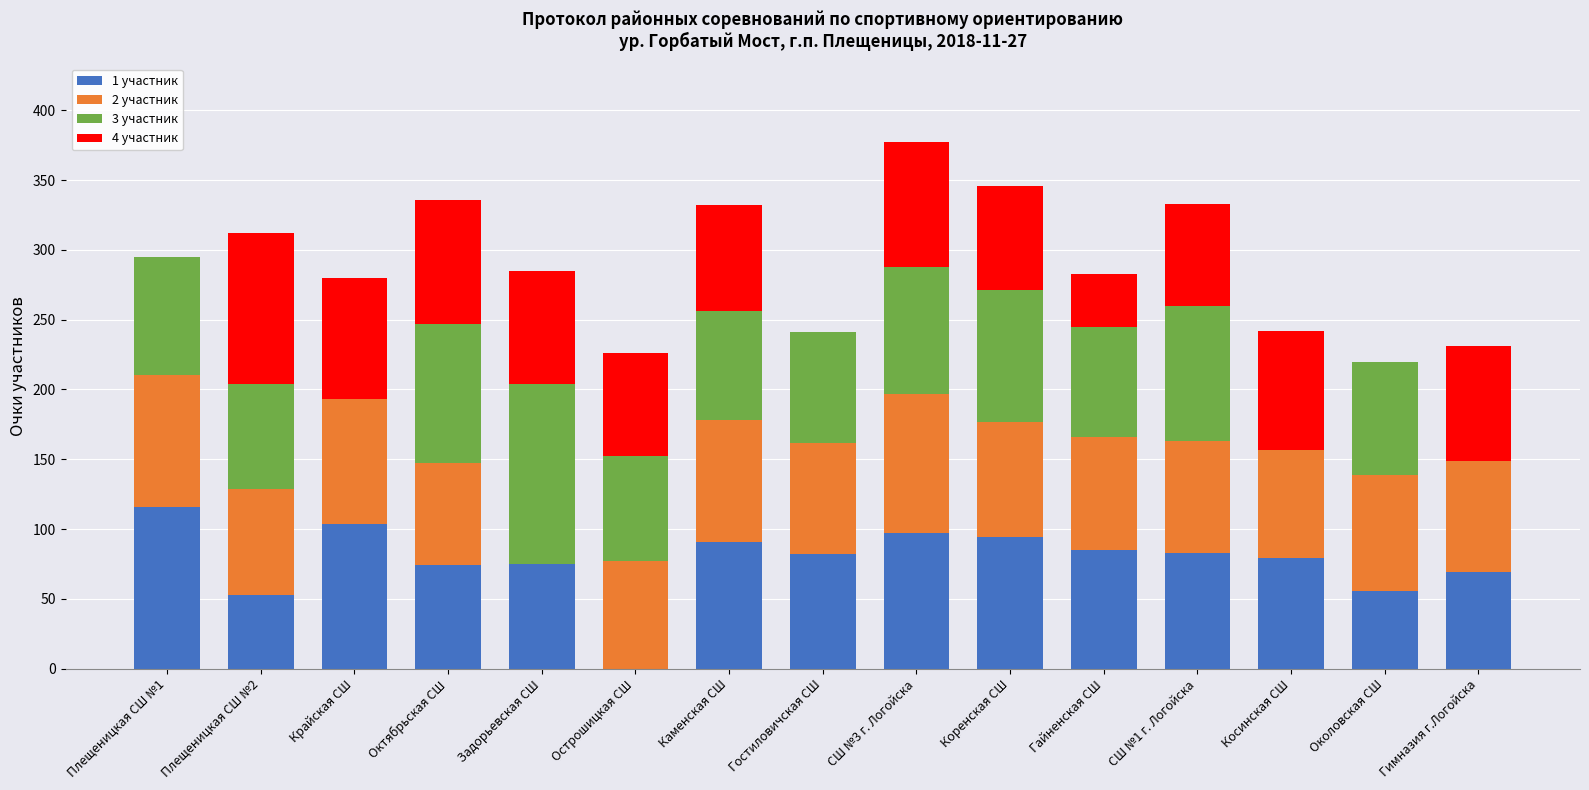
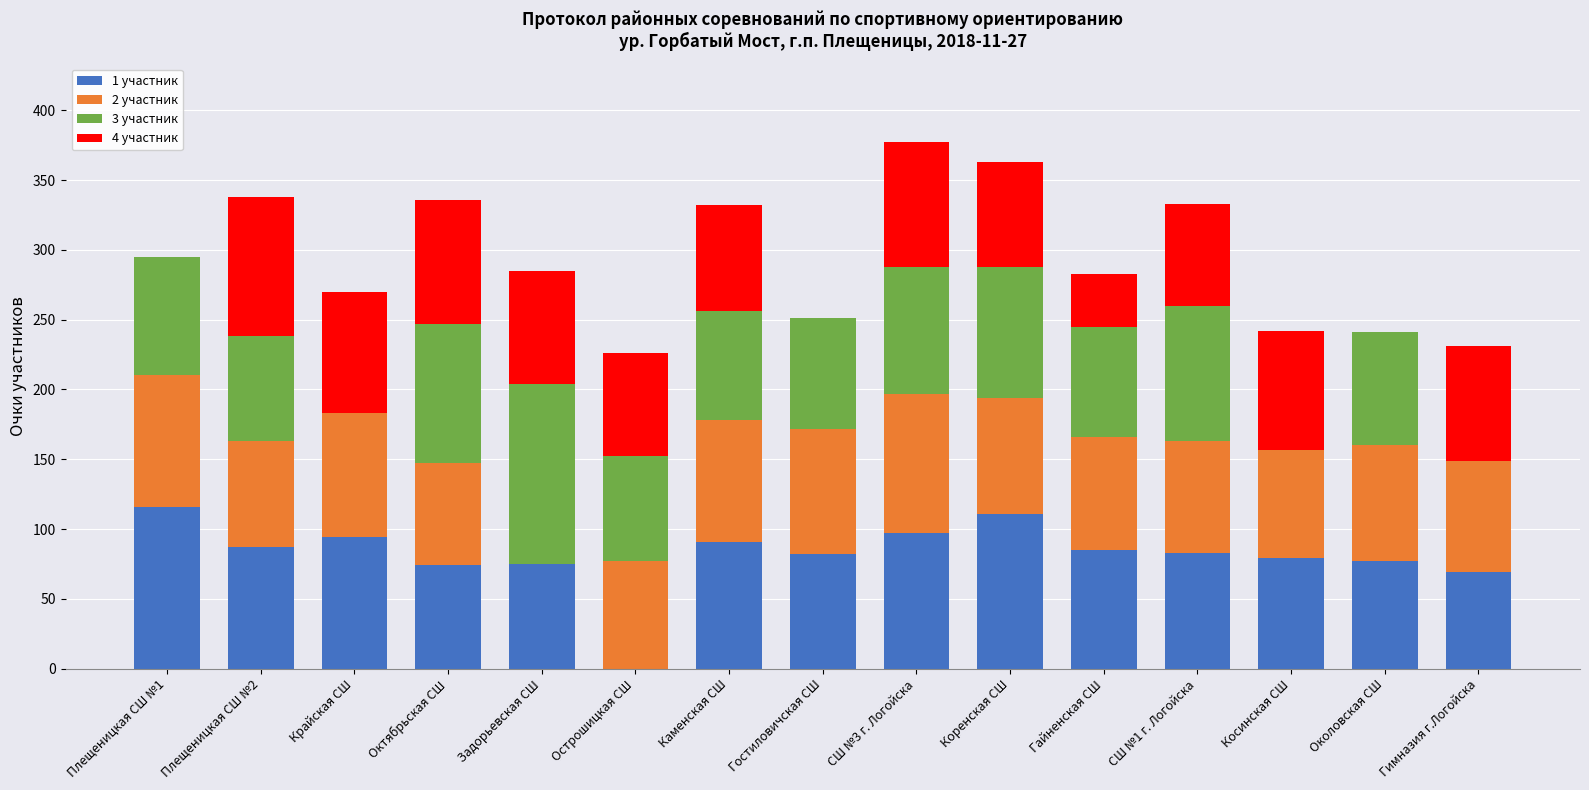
  {
    "1 участник": {
      "Плещеницкая СШ №1": 116,
-     "Плещеницкая СШ №2": 53,
-     "Крайская СШ": 104,
+     "Плещеницкая СШ №2": 87,
+     "Крайская СШ": 94,
      "Октябрьская СШ": 74,
      "Задорьевская СШ": 75,
      "Острошицкая СШ": 0,
      "Каменская СШ": 91,
      "Гостиловичская СШ": 82,
      "СШ №3 г. Логойска": 97,
-     "Коренская СШ": 94,
+     "Коренская СШ": 111,
      "Гайненская СШ": 85,
      "СШ №1 г. Логойска": 83,
      "Косинская СШ": 79,
-     "Околовская СШ": 56,
+     "Околовская СШ": 77,
      "Гимназия г.Логойска": 69
    },
    "2 участник": {
      "Плещеницкая СШ №1": 94,
      "Плещеницкая СШ №2": 76,
      "Крайская СШ": 89,
      "Октябрьская СШ": 73,
      "Задорьевская СШ": 0,
      "Острошицкая СШ": 77,
      "Каменская СШ": 87,
-     "Гостиловичская СШ": 80,
+     "Гостиловичская СШ": 90,
      "СШ №3 г. Логойска": 100,
      "Коренская СШ": 83,
      "Гайненская СШ": 81,
      "СШ №1 г. Логойска": 80,
      "Косинская СШ": 78,
      "Околовская СШ": 83,
      "Гимназия г.Логойска": 80
    },
    "3 участник": {
      "Плещеницкая СШ №1": 85,
      "Плещеницкая СШ №2": 75,
      "Крайская СШ": 0,
      "Октябрьская СШ": 100,
      "Задорьевская СШ": 129,
      "Острошицкая СШ": 75,
      "Каменская СШ": 78,
      "Гостиловичская СШ": 79,
      "СШ №3 г. Логойска": 91,
      "Коренская СШ": 94,
      "Гайненская СШ": 79,
      "СШ №1 г. Логойска": 97,
      "Косинская СШ": 0,
      "Околовская СШ": 81,
      "Гимназия г.Логойска": 0
    },
    "4 участник": {
      "Плещеницкая СШ №1": 0,
-     "Плещеницкая СШ №2": 108,
+     "Плещеницкая СШ №2": 100,
      "Крайская СШ": 87,
      "Октябрьская СШ": 89,
      "Задорьевская СШ": 81,
      "Острошицкая СШ": 74,
      "Каменская СШ": 76,
      "Гостиловичская СШ": 0,
      "СШ №3 г. Логойска": 89,
      "Коренская СШ": 75,
      "Гайненская СШ": 38,
      "СШ №1 г. Логойска": 73,
      "Косинская СШ": 85,
      "Околовская СШ": 0,
      "Гимназия г.Логойска": 82
    }
  }
